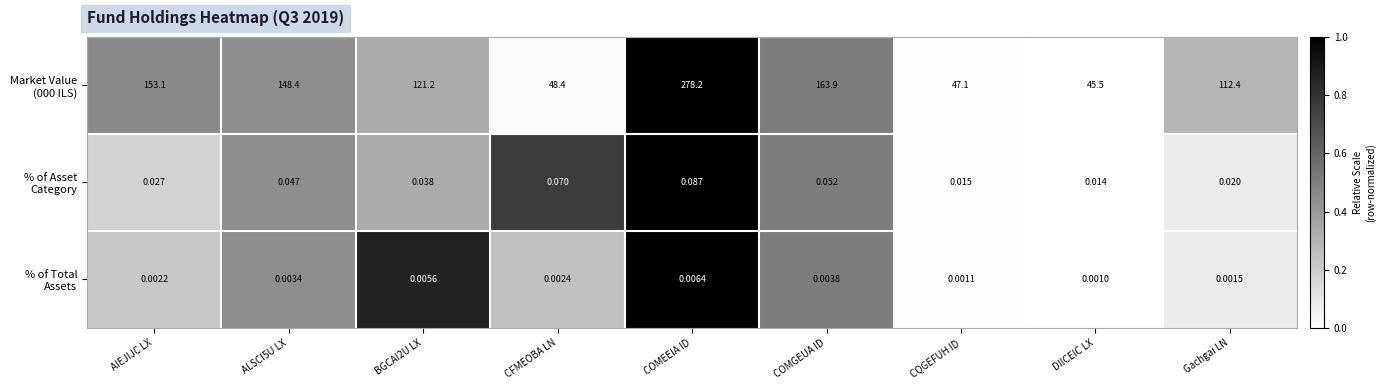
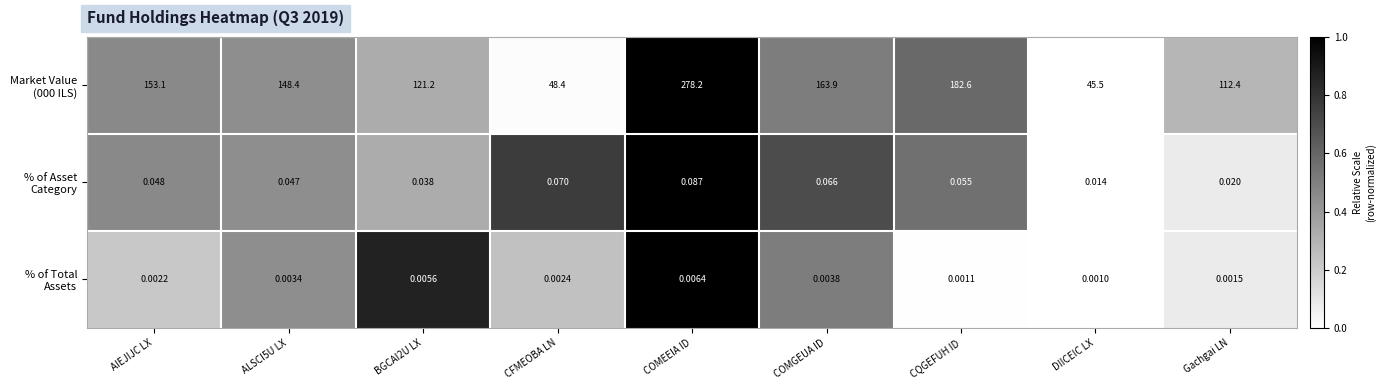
  {
    "Market Value (000 ILS)": {
      "AIEJIJC LX": 153.1,
      "ALSCI5U LX": 148.4,
      "BGCAI2U LX": 121.2,
      "CFMEOBA LN": 48.4,
      "COMEEIA ID": 278.2,
      "COMGEUA ID": 163.9,
-     "CQGEFUH ID": 47.1,
+     "CQGEFUH ID": 182.6,
      "DIICEIC LX": 45.5,
      "Gachgai LN": 112.4
    },
    "% of Asset Category": {
-     "AIEJIJC LX": 0.027,
+     "AIEJIJC LX": 0.048,
      "ALSCI5U LX": 0.047,
      "BGCAI2U LX": 0.038,
      "CFMEOBA LN": 0.070,
      "COMEEIA ID": 0.087,
-     "COMGEUA ID": 0.052,
-     "CQGEFUH ID": 0.015,
+     "COMGEUA ID": 0.066,
+     "CQGEFUH ID": 0.055,
      "DIICEIC LX": 0.014,
      "Gachgai LN": 0.020
    },
    "% of Total Assets": {
      "AIEJIJC LX": 0.0022,
      "ALSCI5U LX": 0.0034,
      "BGCAI2U LX": 0.0056,
      "CFMEOBA LN": 0.0024,
      "COMEEIA ID": 0.0064,
      "COMGEUA ID": 0.0038,
      "CQGEFUH ID": 0.0011,
      "DIICEIC LX": 0.0010,
      "Gachgai LN": 0.0015
    }
  }
